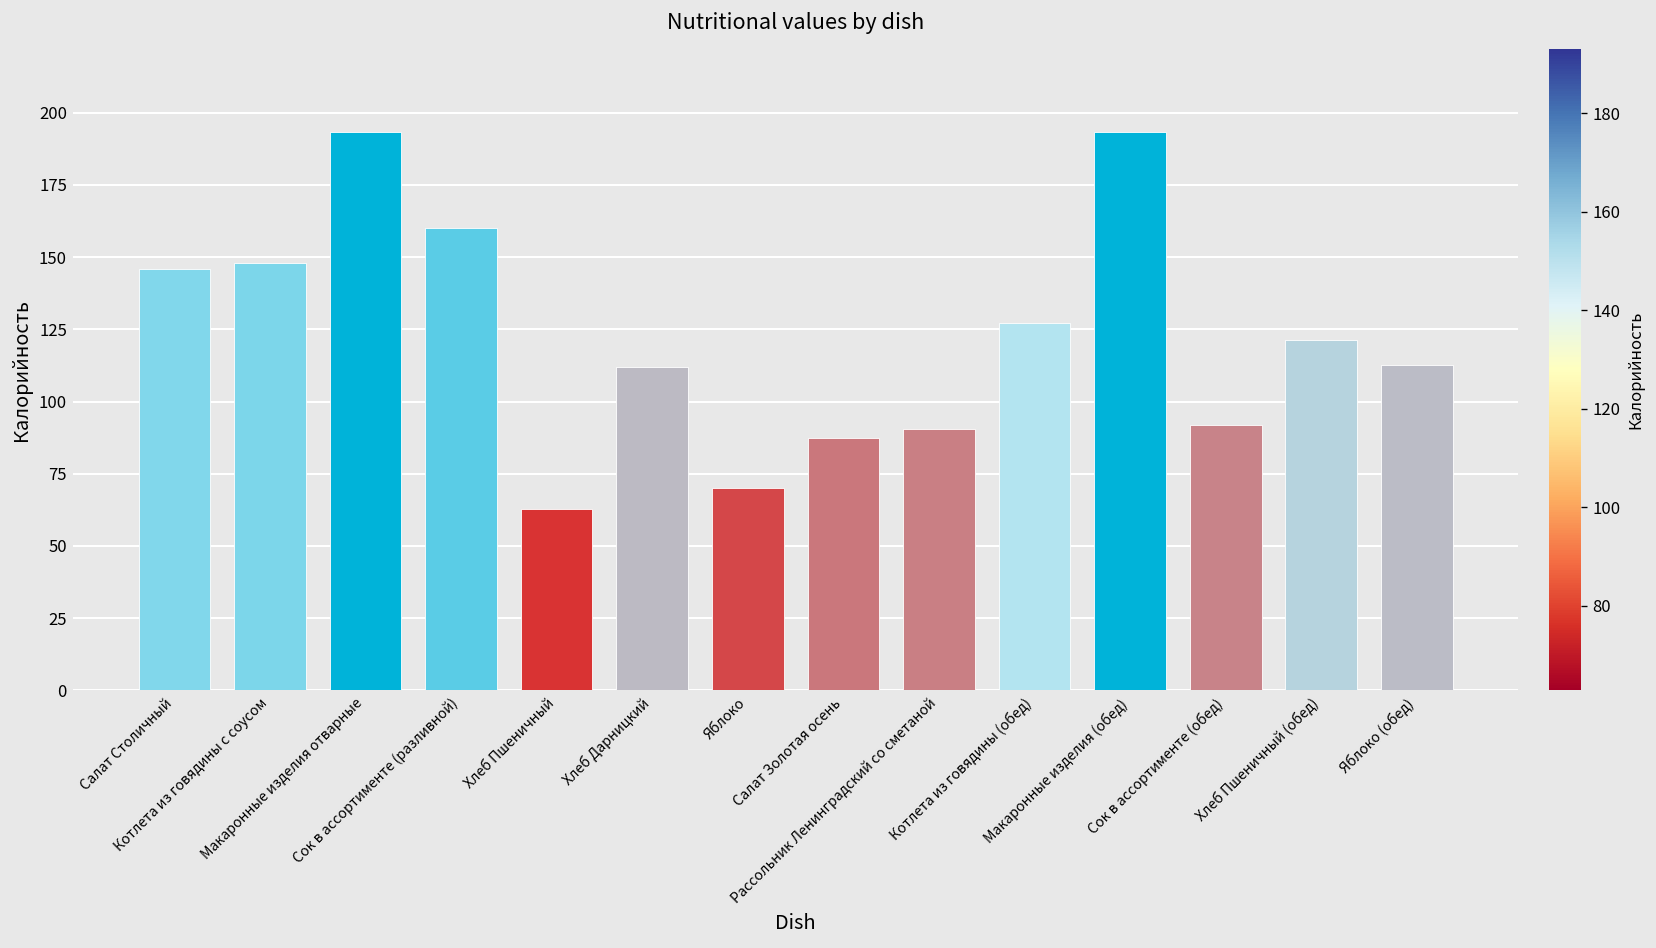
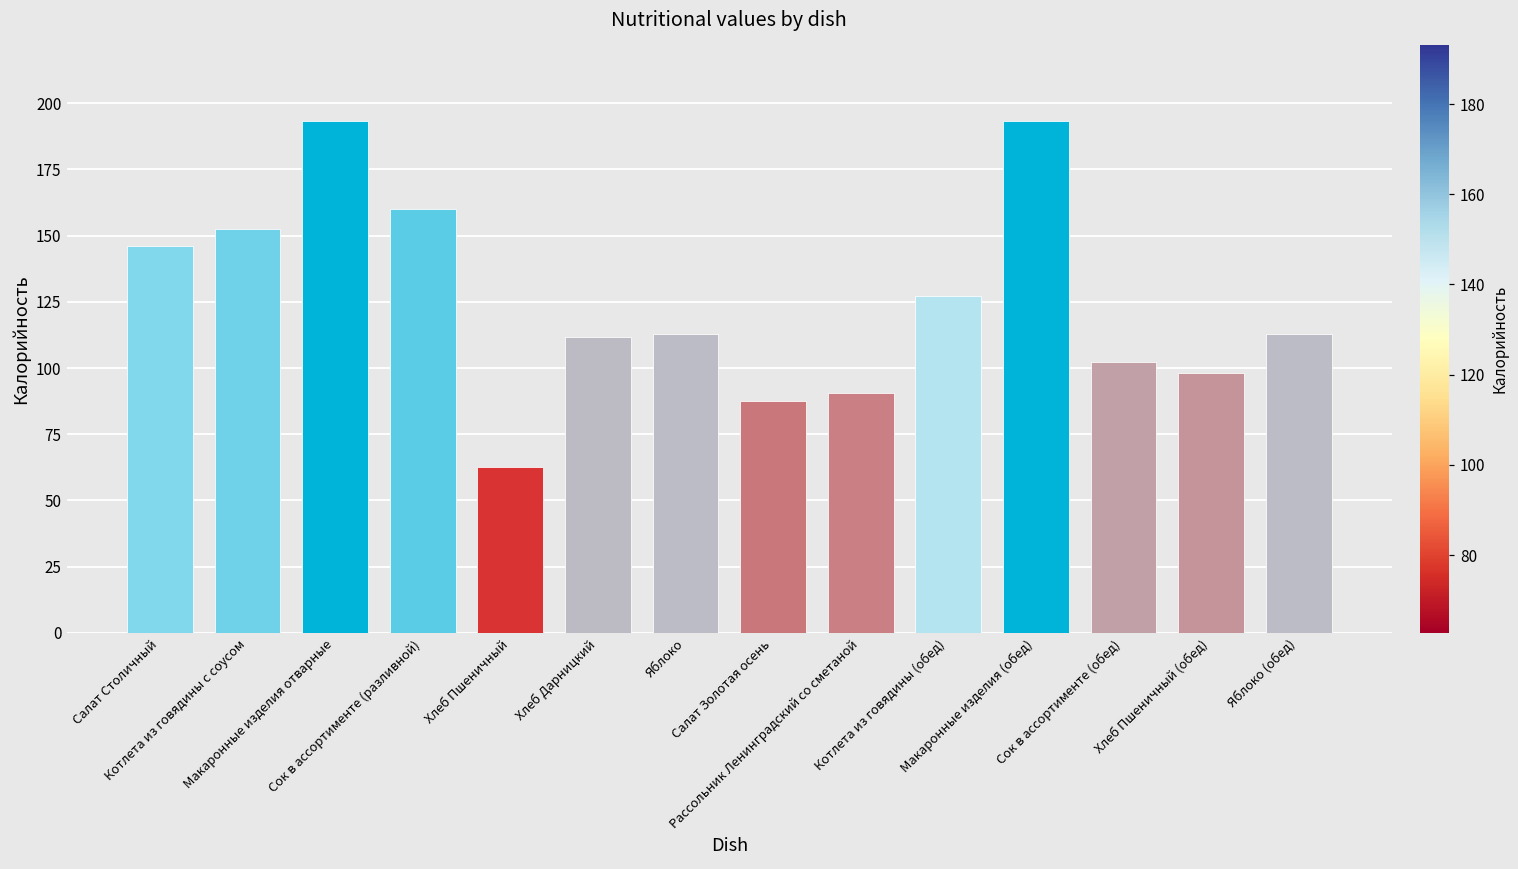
  {
    "Салат Столичный": 146,
-   "Котлета из говядины с соусом": 148,
+   "Котлета из говядины с соусом": 153,
    "Макаронные изделия отварные": 193,
    "Сок в ассортименте (разливной)": 160,
    "Хлеб Пшеничный": 63,
    "Хлеб Дарницкий": 112,
-   "Яблоко": 70,
+   "Яблоко": 113,
    "Салат Золотая осень": 88,
    "Рассольник Ленинградский со сметаной": 90,
    "Котлета из говядины (обед)": 127,
    "Макаронные изделия (обед)": 193,
-   "Сок в ассортименте (обед)": 92,
-   "Хлеб Пшеничный (обед)": 121,
+   "Сок в ассортименте (обед)": 102,
+   "Хлеб Пшеничный (обед)": 98,
    "Яблоко (обед)": 113
  }
